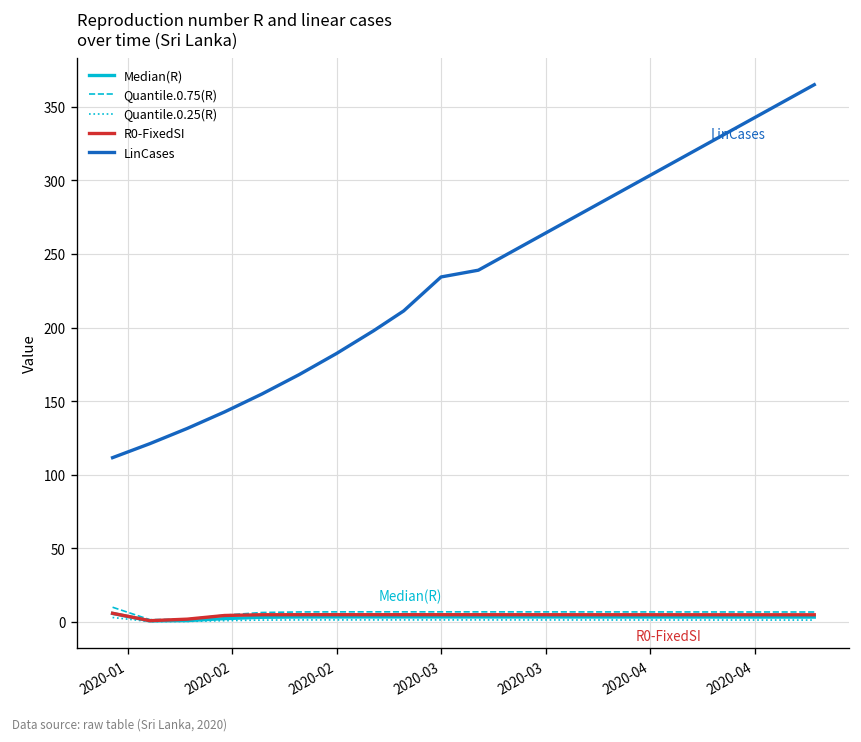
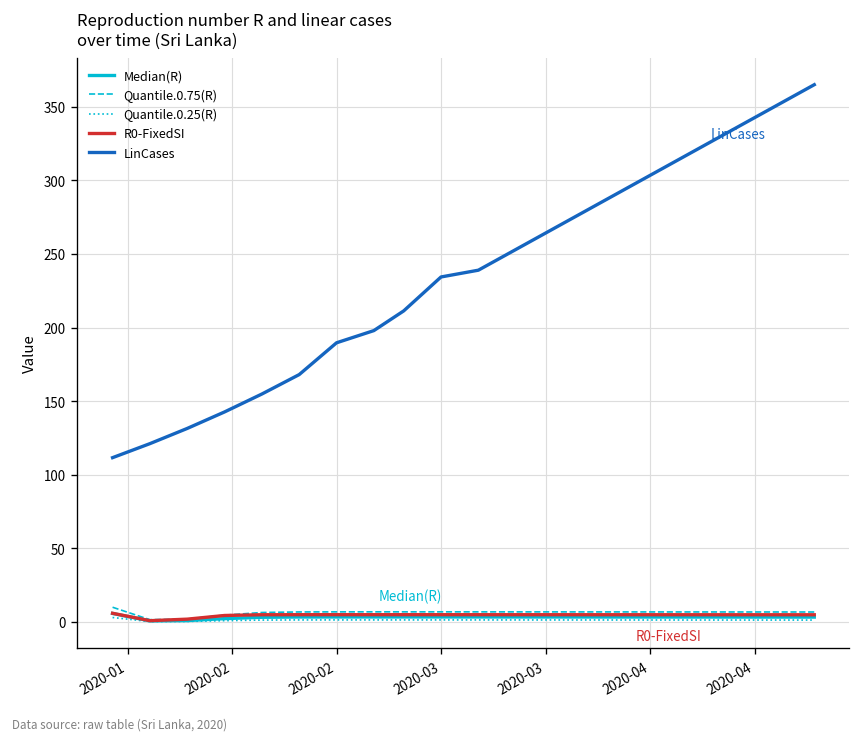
  {
    "LinCases": {
-     "2020-02": 182,
+     "2020-02": 190,
      "2020-03": 234
    }
  }
